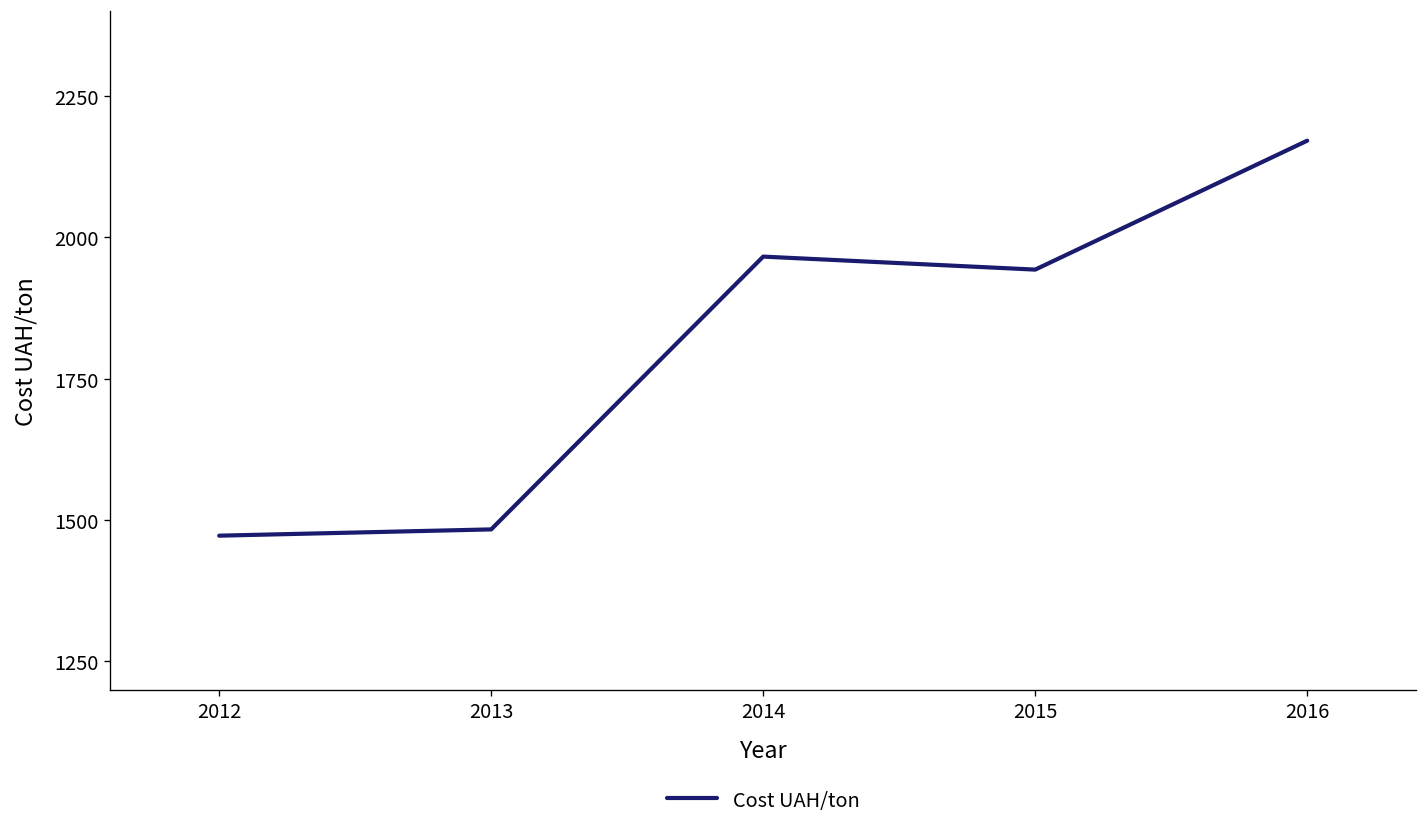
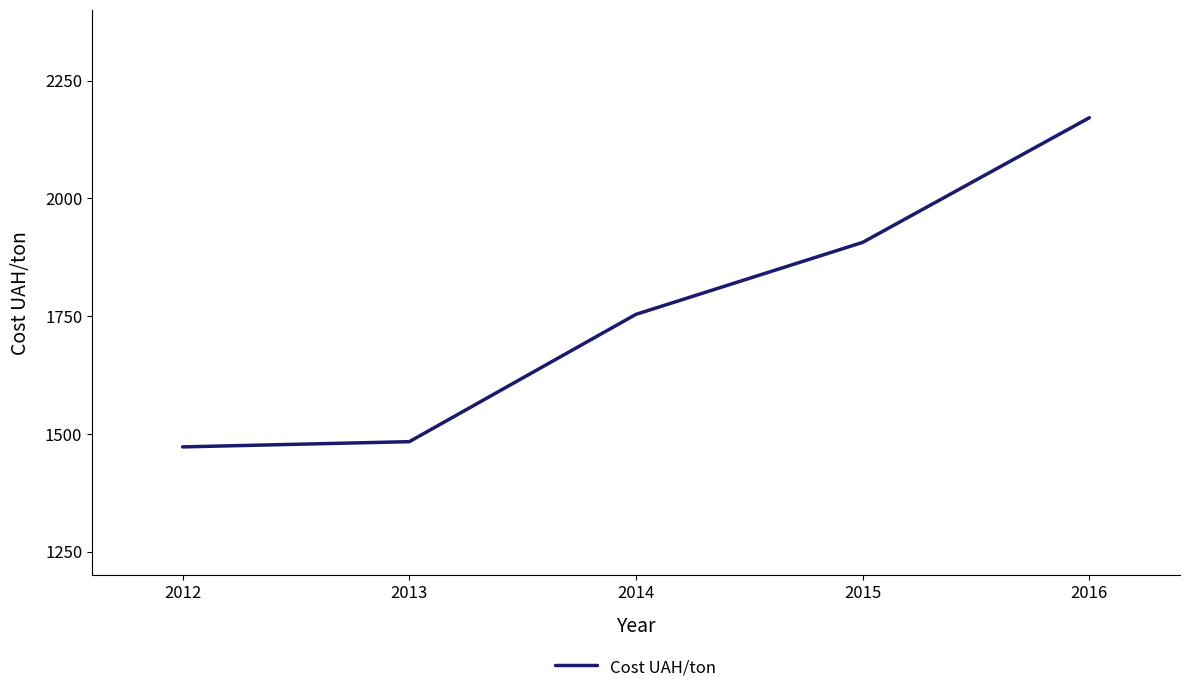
  {
    "2012": 1470,
    "2013": 1480,
-   "2014": 1970,
-   "2015": 1940,
+   "2014": 1750,
+   "2015": 1910,
    "2016": 2170
  }
